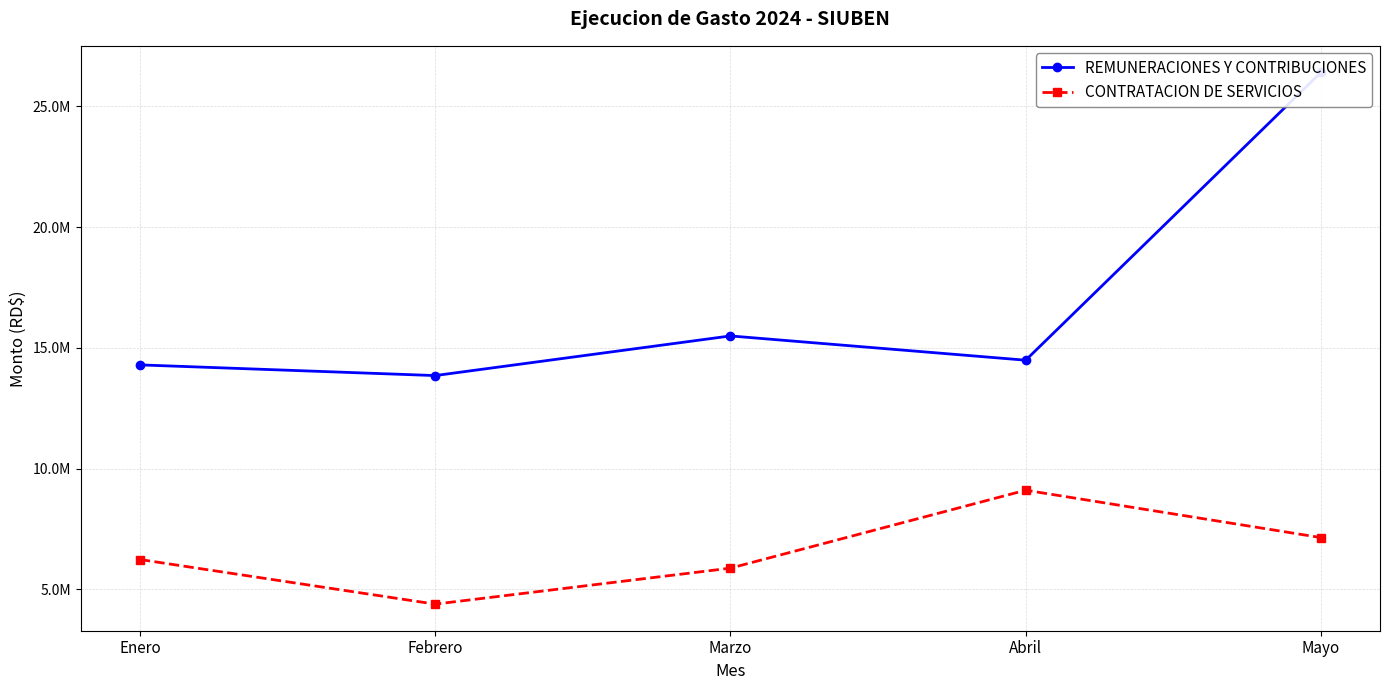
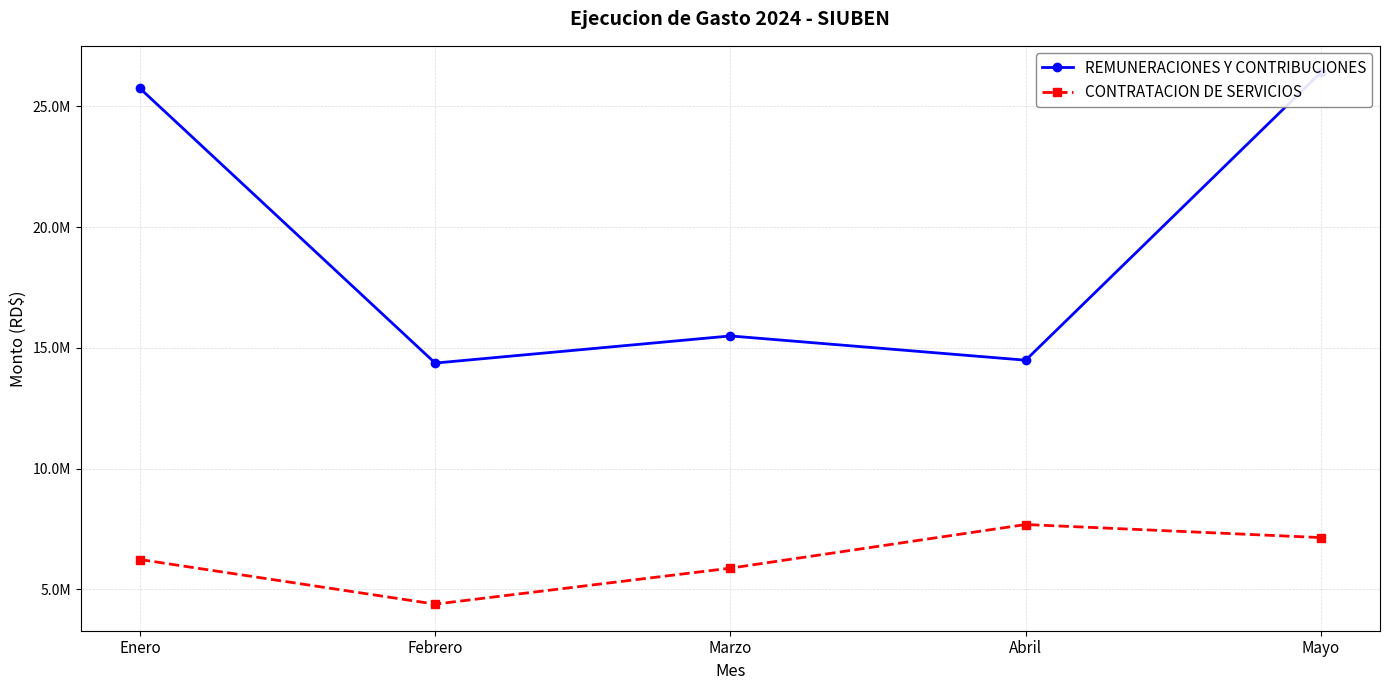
  {
    "REMUNERACIONES Y CONTRIBUCIONES": {
-     "Enero": 14300000,
-     "Febrero": 13900000,
+     "Enero": 25700000,
+     "Febrero": 14400000,
      "Marzo": 15500000,
      "Abril": 14500000
    },
    "CONTRATACION DE SERVICIOS": {
      "Enero": 6200000,
      "Febrero": 4400000,
      "Marzo": 5900000,
-     "Abril": 9100000,
+     "Abril": 7700000,
      "Mayo": 7100000
    }
  }
